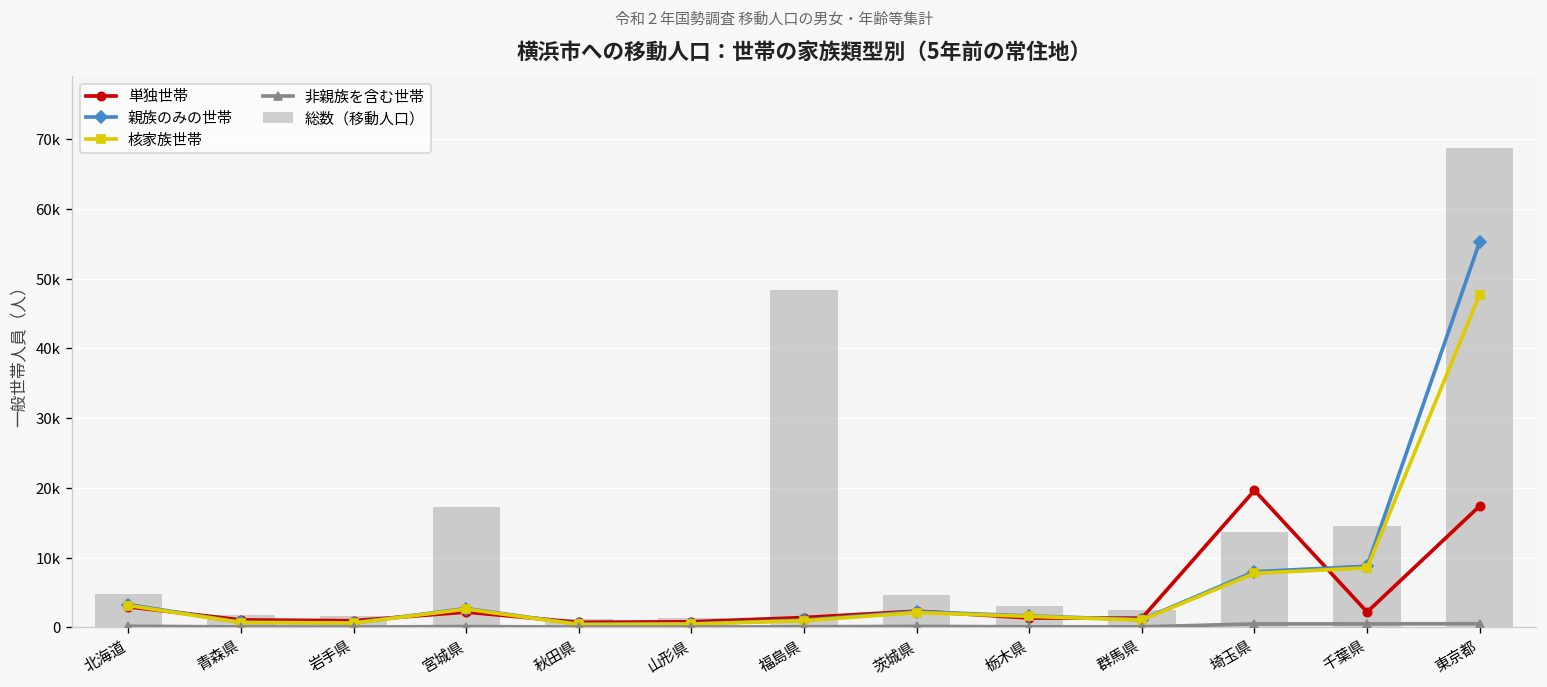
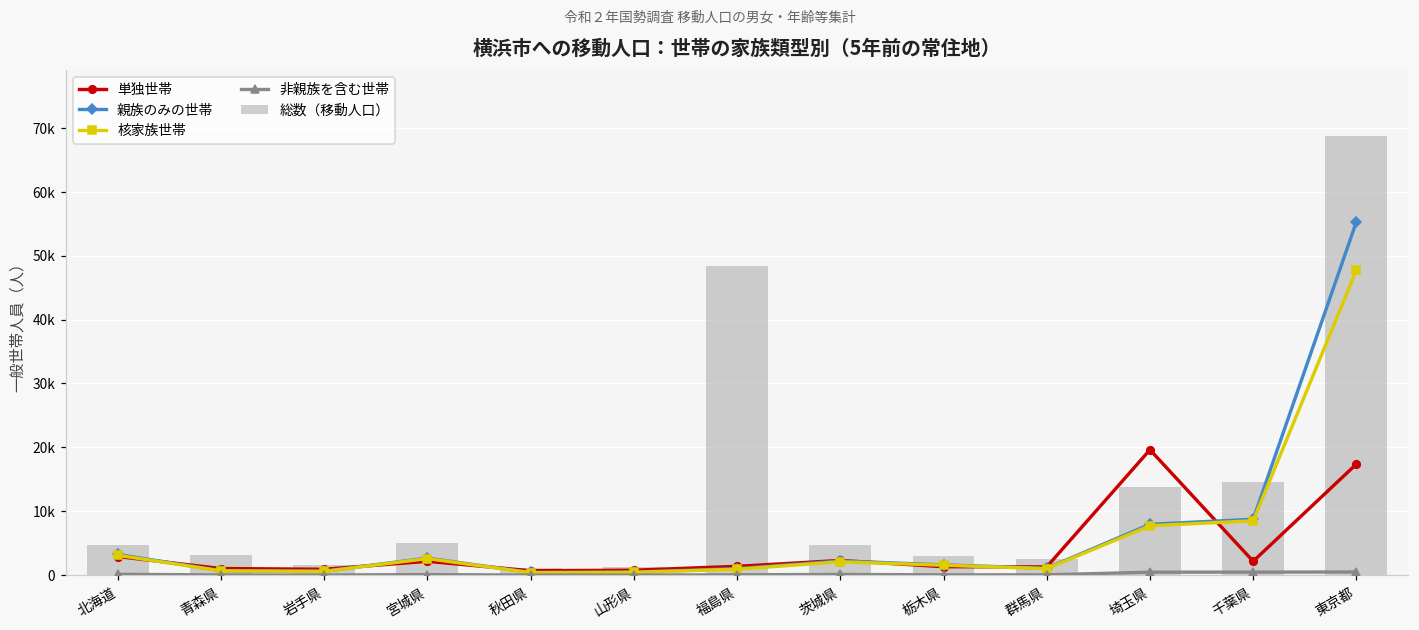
  {
    "総数（移動人口）": {
      "北海道": 5000,
-     "青森県": 2000,
+     "青森県": 3000,
      "岩手県": 2000,
-     "宮城県": 17000,
+     "宮城県": 5000,
      "秋田県": 1000,
      "山形県": 1000,
      "福島県": 48000,
      "茨城県": 5000,
      "栃木県": 3000,
      "群馬県": 2000,
      "埼玉県": 14000,
      "千葉県": 15000,
      "東京都": 69000
    },
    "単独世帯": {
      "埼玉県": 20000,
      "千葉県": 2000,
      "東京都": 17000
    },
    "親族のみの世帯": {
      "東京都": 55000
    },
    "核家族世帯": {
      "東京都": 48000
    },
    "非親族を含む世帯": {
      "北海道": 0,
      "青森県": 0,
      "岩手県": 0,
      "宮城県": 0,
      "福島県": 0,
      "茨城県": 0,
      "栃木県": 0,
      "群馬県": 0,
      "埼玉県": 0,
      "千葉県": 0,
      "東京都": 1000
    }
  }
